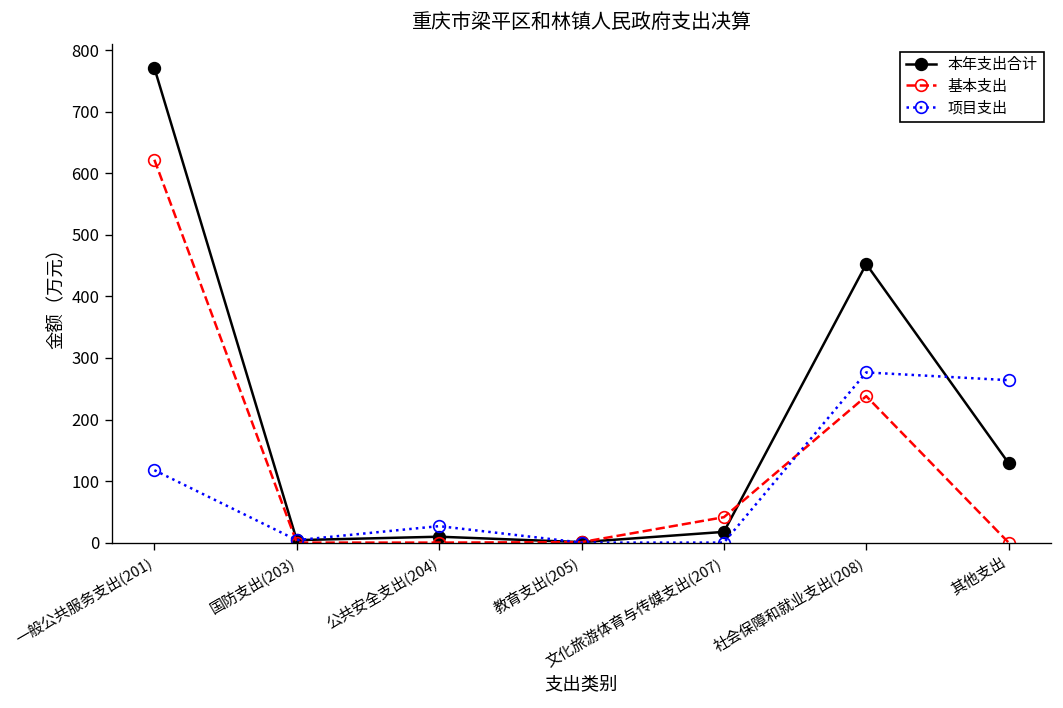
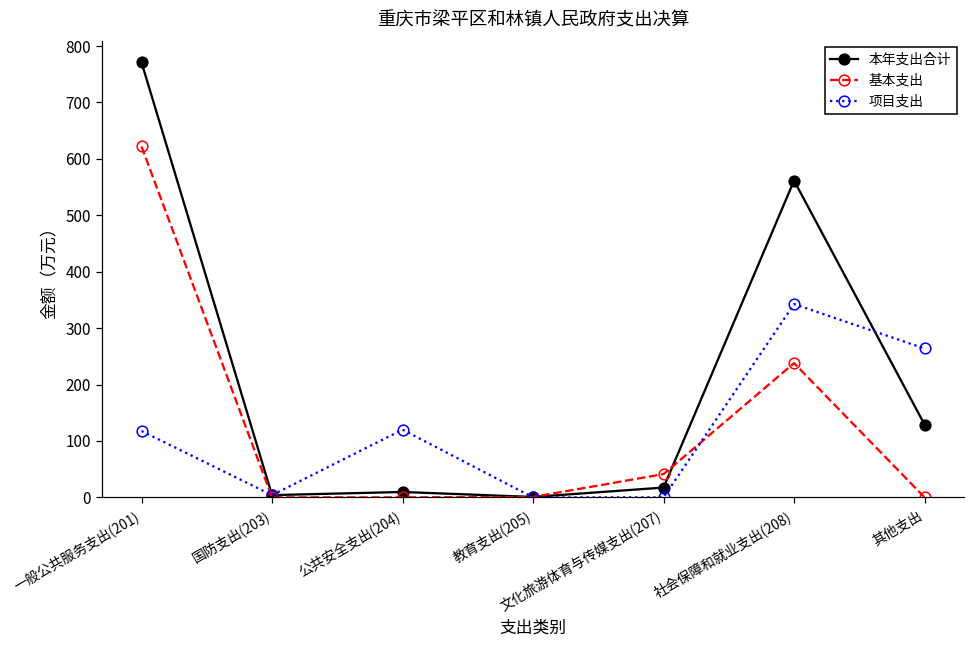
  {
    "本年支出合计": {
      "一般公共服务支出(201)": 770,
      "公共安全支出(204)": 10,
      "文化旅游体育与传媒支出(207)": 20,
-     "社会保障和就业支出(208)": 450,
+     "社会保障和就业支出(208)": 560,
      "其他支出": 130
    },
    "基本支出": {
      "一般公共服务支出(201)": 620,
      "公共安全支出(204)": 0,
      "文化旅游体育与传媒支出(207)": 40,
      "社会保障和就业支出(208)": 240,
      "其他支出": 0
    },
    "项目支出": {
      "一般公共服务支出(201)": 120,
-     "公共安全支出(204)": 30,
+     "公共安全支出(204)": 120,
      "文化旅游体育与传媒支出(207)": 0,
-     "社会保障和就业支出(208)": 280,
+     "社会保障和就业支出(208)": 340,
      "其他支出": 260
    }
  }
